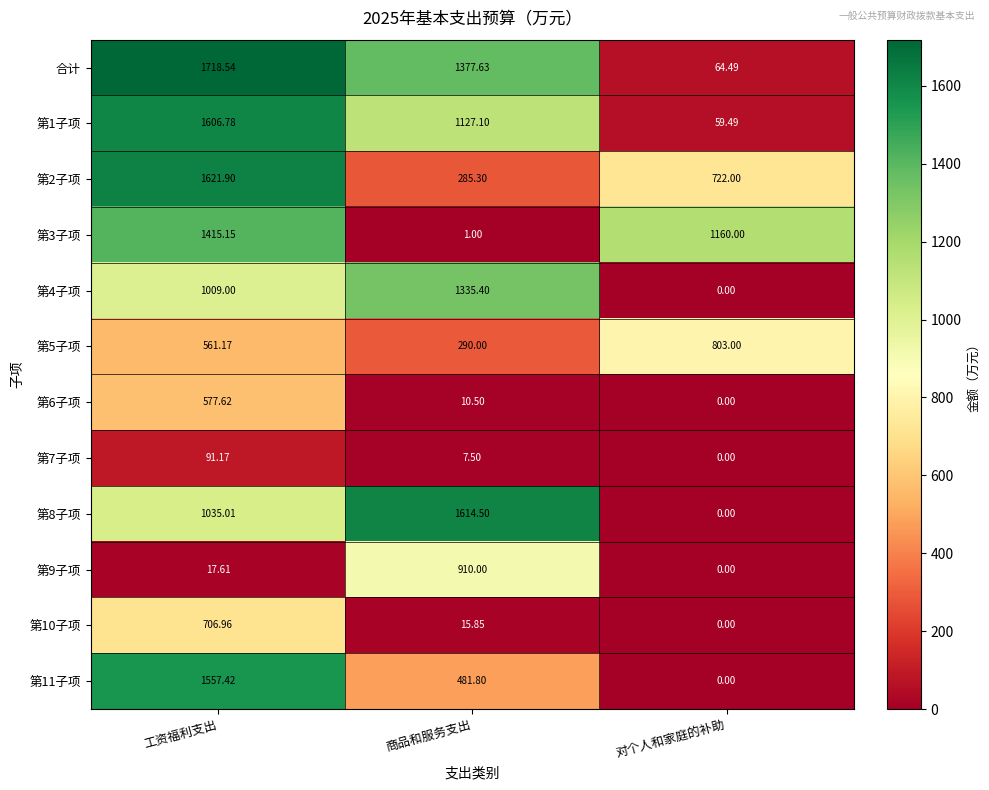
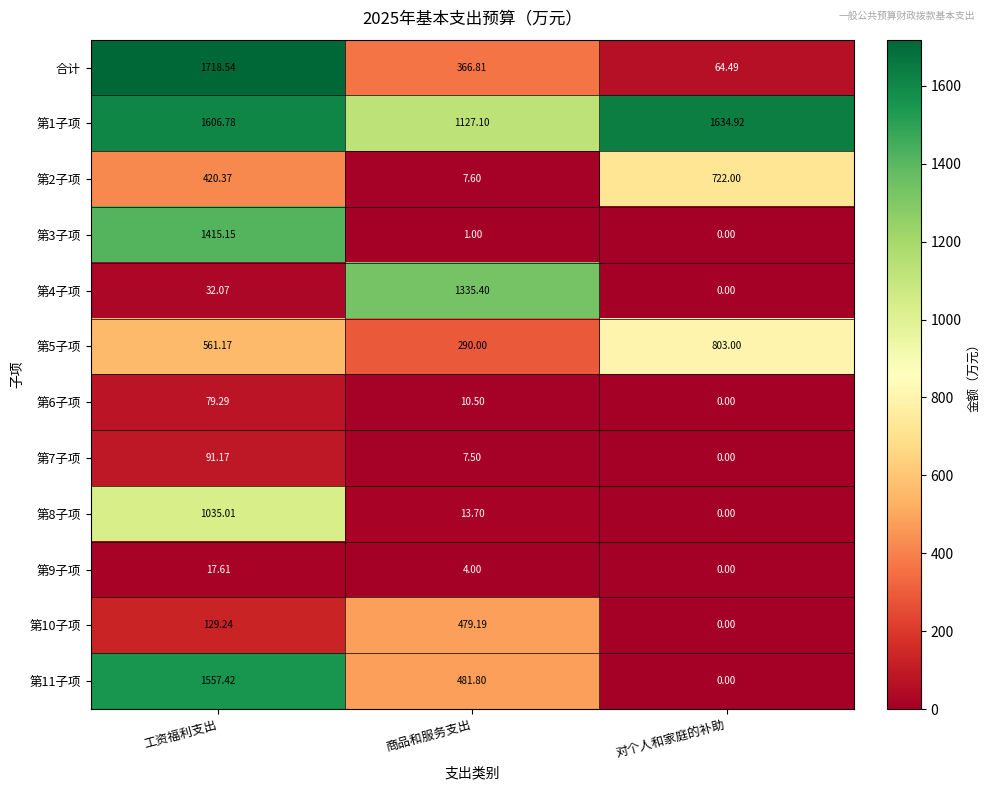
  {
    "合计": {
      "工资福利支出": 1718.54,
-     "商品和服务支出": 1377.63,
+     "商品和服务支出": 366.81,
      "对个人和家庭的补助": 64.49
    },
    "第1子项": {
      "工资福利支出": 1606.78,
      "商品和服务支出": 1127.10,
-     "对个人和家庭的补助": 59.49
+     "对个人和家庭的补助": 1634.92
    },
    "第2子项": {
-     "工资福利支出": 1621.90,
-     "商品和服务支出": 285.30,
+     "工资福利支出": 420.37,
+     "商品和服务支出": 7.60,
      "对个人和家庭的补助": 722.00
    },
    "第3子项": {
      "工资福利支出": 1415.15,
      "商品和服务支出": 1.00,
-     "对个人和家庭的补助": 1160.00
+     "对个人和家庭的补助": 0.00
    },
    "第4子项": {
-     "工资福利支出": 1009.00,
+     "工资福利支出": 32.07,
      "商品和服务支出": 1335.40,
      "对个人和家庭的补助": 0.00
    },
    "第5子项": {
      "工资福利支出": 561.17,
      "商品和服务支出": 290.00,
      "对个人和家庭的补助": 803.00
    },
    "第6子项": {
-     "工资福利支出": 577.62,
+     "工资福利支出": 79.29,
      "商品和服务支出": 10.50,
      "对个人和家庭的补助": 0.00
    },
    "第7子项": {
      "工资福利支出": 91.17,
      "商品和服务支出": 7.50,
      "对个人和家庭的补助": 0.00
    },
    "第8子项": {
      "工资福利支出": 1035.01,
-     "商品和服务支出": 1614.50,
+     "商品和服务支出": 13.70,
      "对个人和家庭的补助": 0.00
    },
    "第9子项": {
      "工资福利支出": 17.61,
-     "商品和服务支出": 910.00,
+     "商品和服务支出": 4.00,
      "对个人和家庭的补助": 0.00
    },
    "第10子项": {
-     "工资福利支出": 706.96,
-     "商品和服务支出": 15.85,
+     "工资福利支出": 129.24,
+     "商品和服务支出": 479.19,
      "对个人和家庭的补助": 0.00
    },
    "第11子项": {
      "工资福利支出": 1557.42,
      "商品和服务支出": 481.80,
      "对个人和家庭的补助": 0.00
    }
  }
